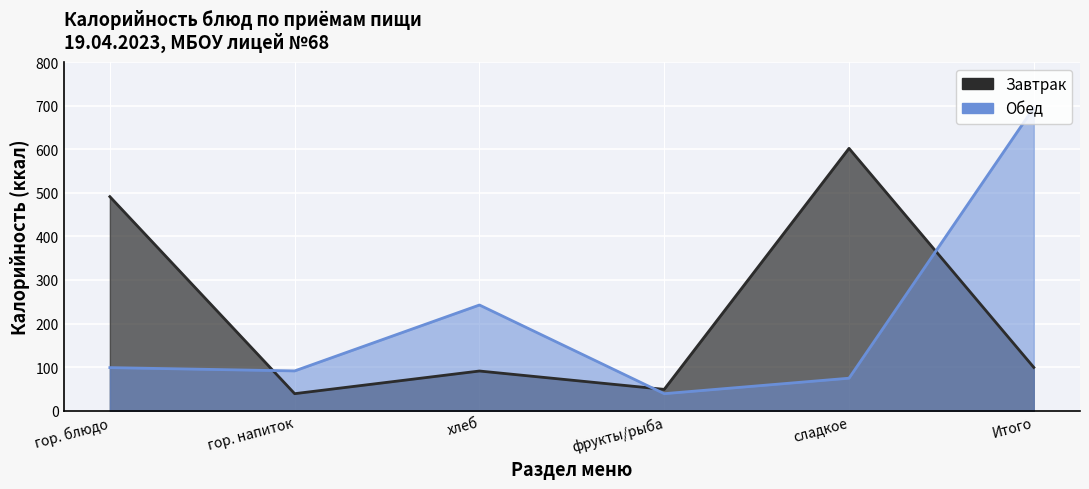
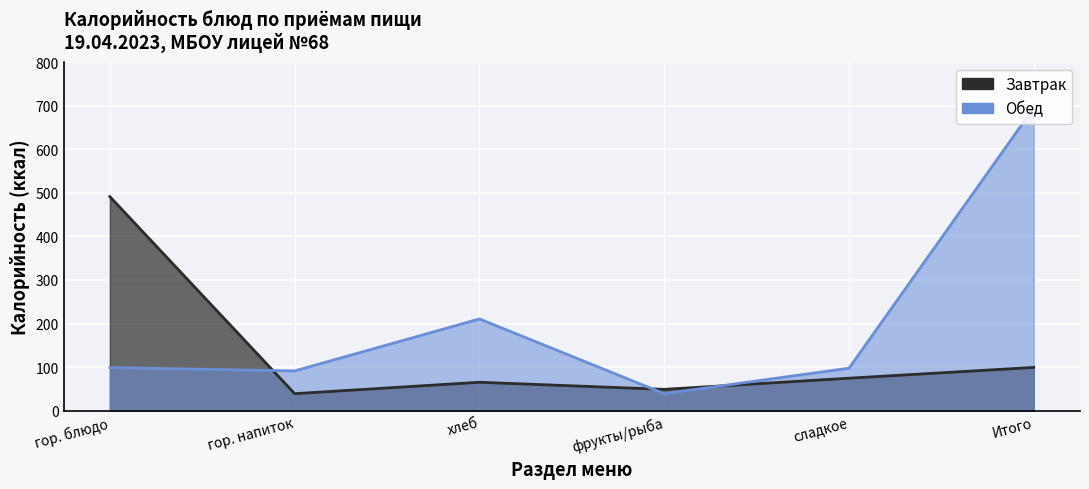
  {
    "Завтрак": {
      "гор. блюдо": 490,
      "гор. напиток": 40,
-     "хлеб": 90,
+     "хлеб": 70,
      "фрукты/рыба": 50,
-     "сладкое": 600,
+     "сладкое": 70,
      "Итого": 100
    },
    "Обед": {
      "гор. блюдо": 100,
      "гор. напиток": 90,
-     "хлеб": 240,
+     "хлеб": 210,
      "фрукты/рыба": 40,
-     "сладкое": 70
+     "сладкое": 100
    }
  }
